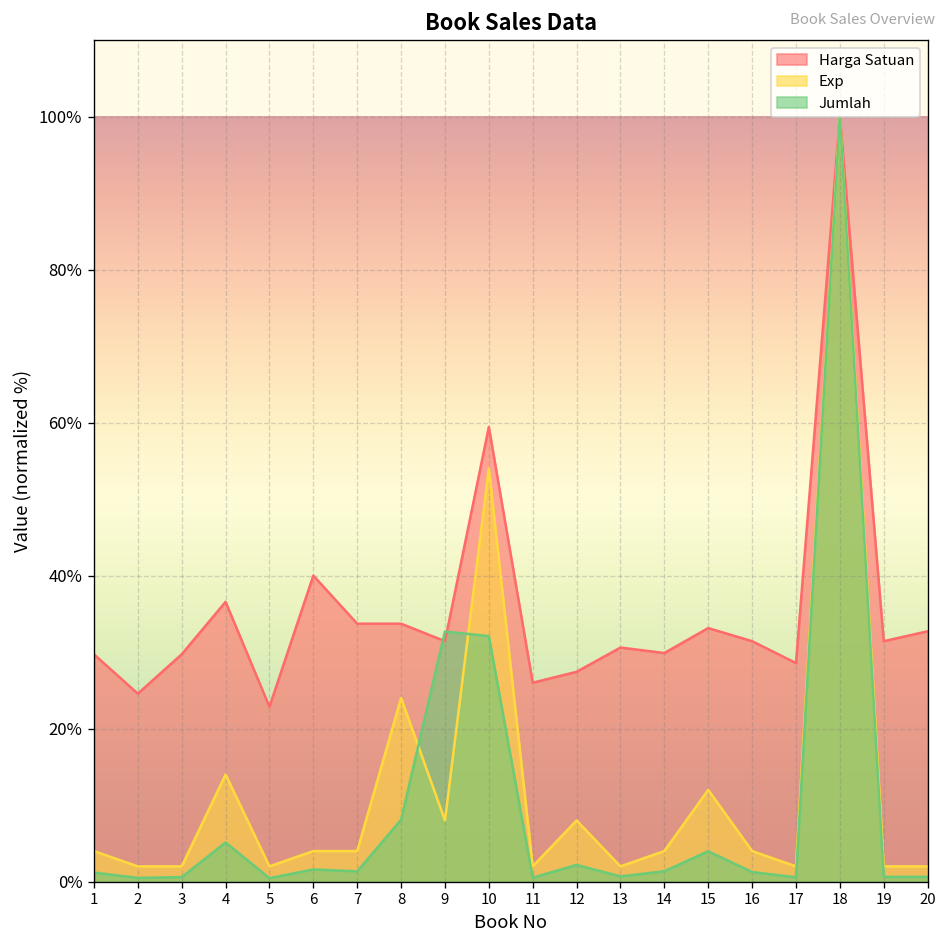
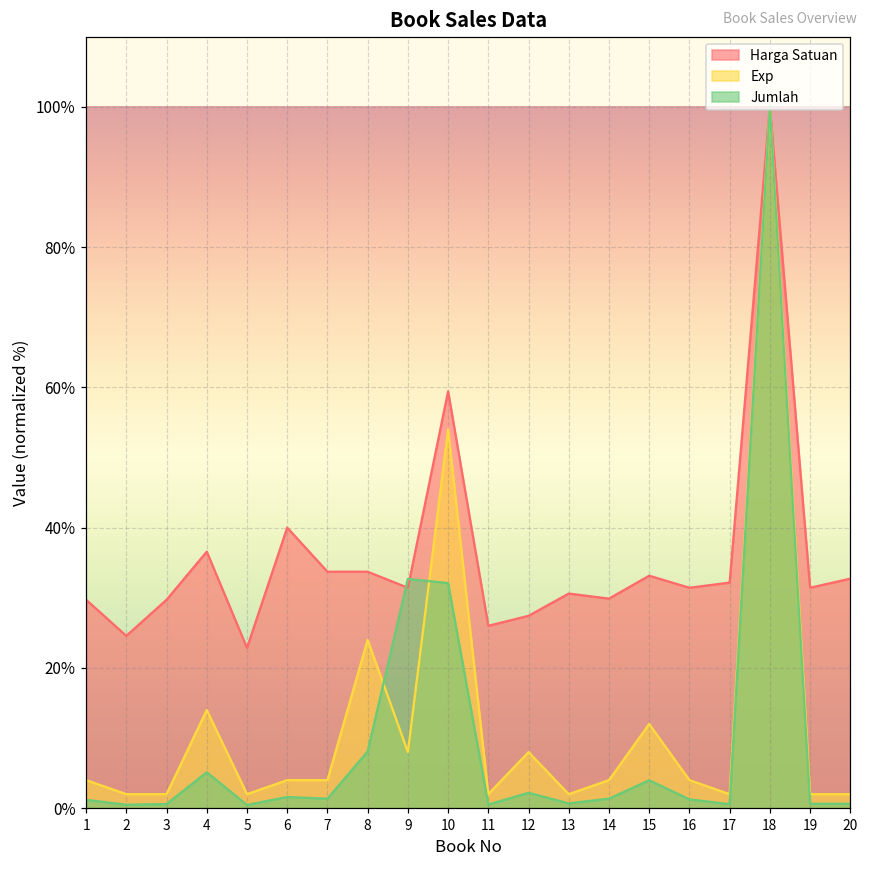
  {
    "Harga Satuan": {
      "1": "30%",
      "2": "25%",
      "3": "30%",
      "4": "37%",
      "5": "23%",
      "6": "40%",
      "7": "34%",
      "8": "34%",
      "9": "31%",
      "10": "59%",
      "11": "26%",
      "12": "27%",
      "13": "31%",
      "14": "30%",
      "15": "33%",
      "16": "31%",
-     "17": "29%",
+     "17": "32%",
      "19": "31%",
      "20": "33%"
    },
    "Exp": {
      "1": "4%",
      "2": "2%",
      "3": "2%",
      "4": "14%",
      "5": "2%",
      "6": "4%",
      "7": "4%",
      "8": "24%",
      "9": "8%",
      "10": "54%",
      "11": "2%",
      "12": "8%",
      "13": "2%",
      "14": "4%",
      "15": "12%",
      "16": "4%",
      "17": "2%",
      "19": "2%",
      "20": "2%"
    },
    "Jumlah": {
      "1": "1%",
      "2": "0%",
      "3": "1%",
      "4": "5%",
      "5": "0%",
      "6": "2%",
      "7": "1%",
      "8": "8%",
      "9": "33%",
      "10": "32%",
      "11": "1%",
      "12": "2%",
      "13": "1%",
      "14": "1%",
      "15": "4%",
      "16": "1%",
      "17": "1%",
      "19": "1%",
      "20": "1%"
    }
  }
